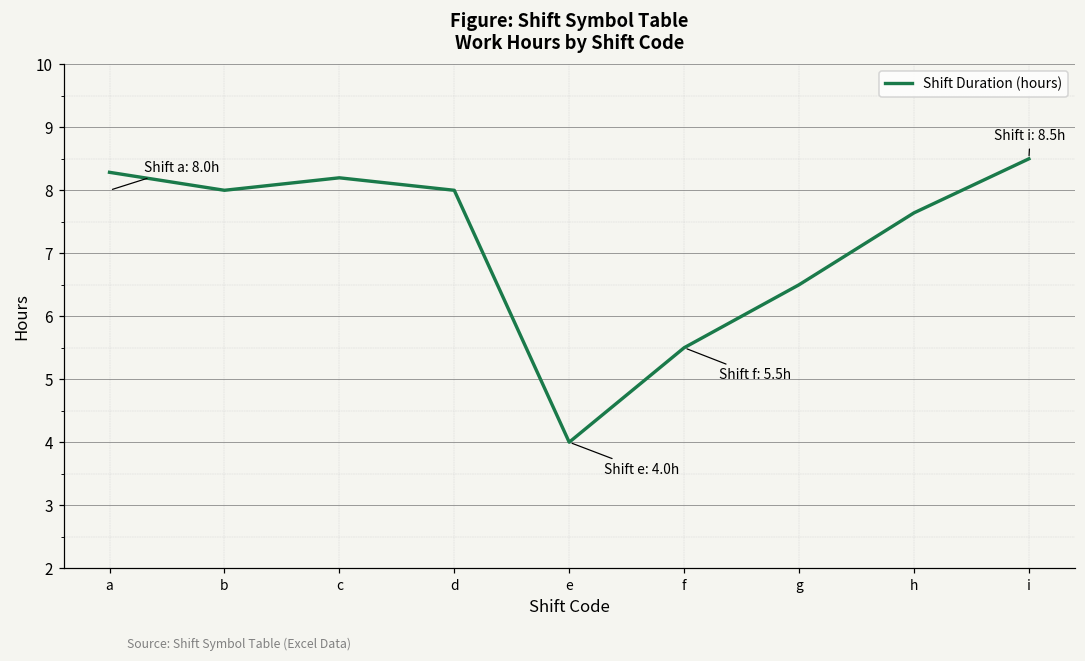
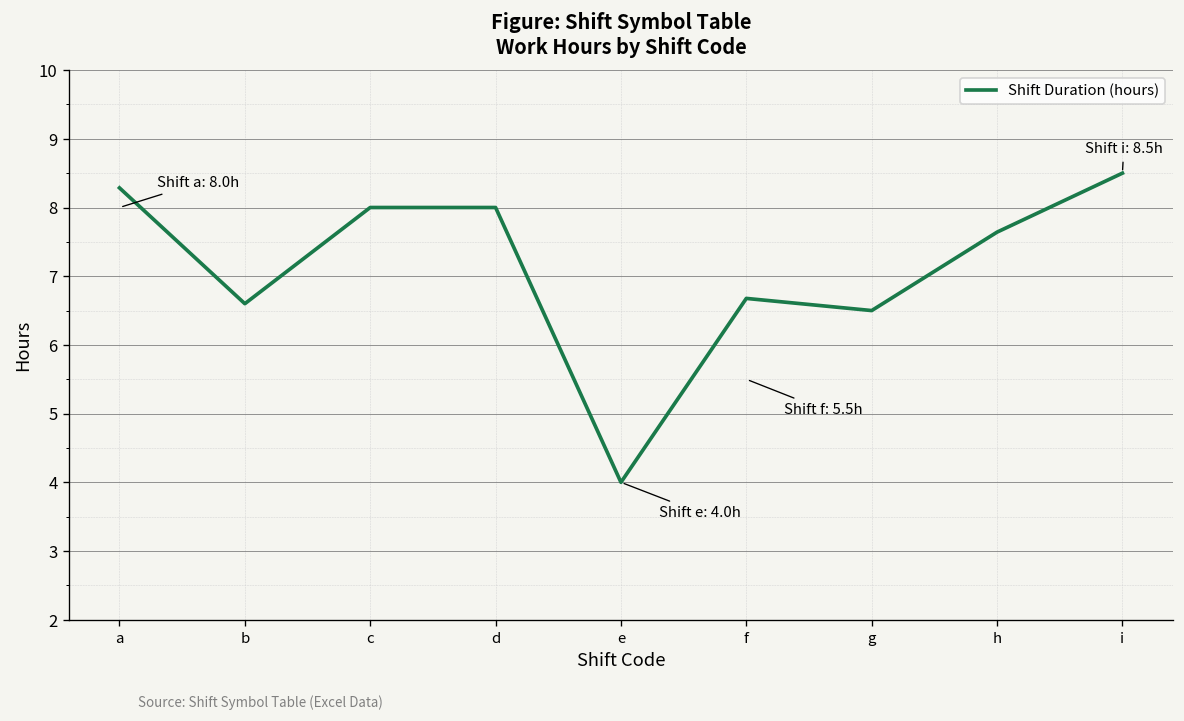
  {
-   "b": 8.0,
-   "c": 8.2,
+   "b": 6.6,
+   "c": 8.0,
    "d": 8.0,
-   "f": 5.5,
+   "f": 6.7,
    "g": 6.5,
    "h": 7.6
  }
